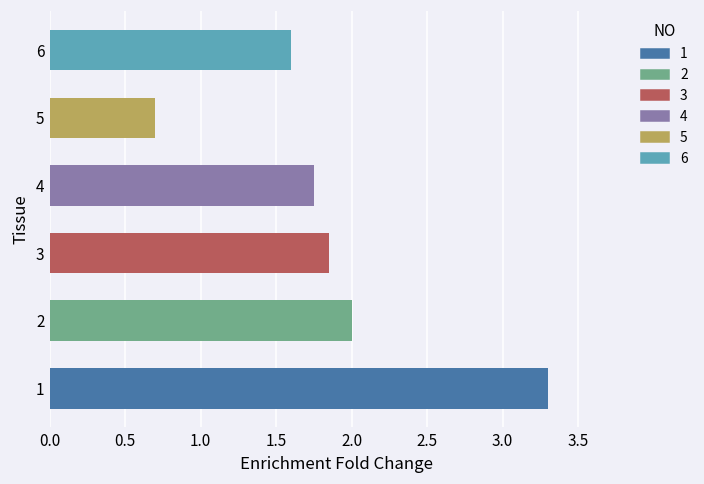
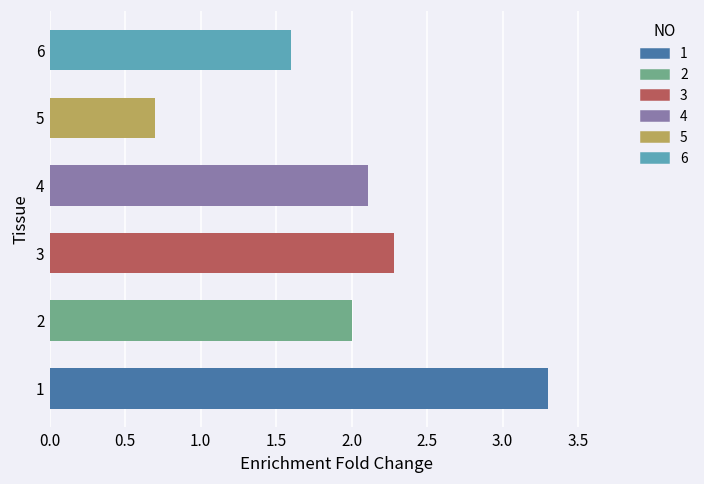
  {
    "6": 1.60,
    "5": 0.70,
-   "4": 1.75,
-   "3": 1.85,
+   "4": 2.11,
+   "3": 2.28,
    "2": 2.00,
    "1": 3.30
  }
